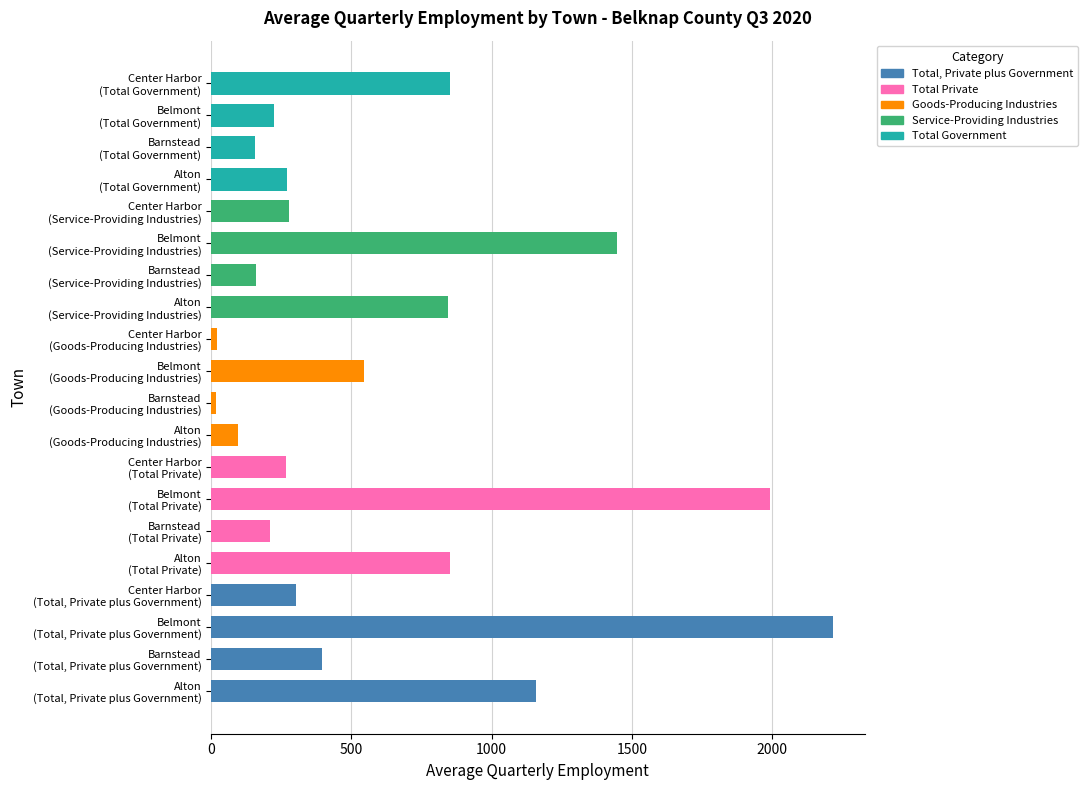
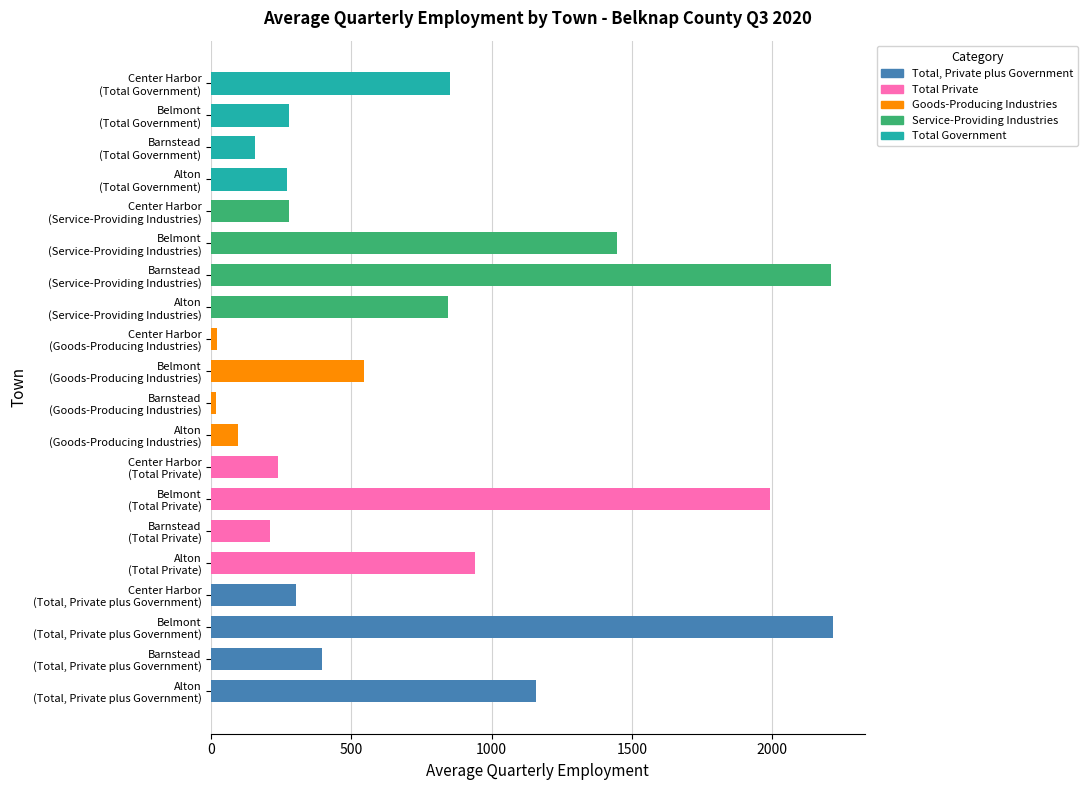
  {
    "Center Harbor (Total Government)": 850,
-   "Belmont (Total Government)": 230,
+   "Belmont (Total Government)": 280,
    "Barnstead (Total Government)": 160,
    "Alton (Total Government)": 270,
    "Center Harbor (Service-Providing Industries)": 280,
    "Belmont (Service-Providing Industries)": 1450,
-   "Barnstead (Service-Providing Industries)": 160,
+   "Barnstead (Service-Providing Industries)": 2210,
    "Alton (Service-Providing Industries)": 840,
    "Center Harbor (Goods-Producing Industries)": 20,
    "Belmont (Goods-Producing Industries)": 550,
    "Barnstead (Goods-Producing Industries)": 20,
    "Alton (Goods-Producing Industries)": 100,
-   "Center Harbor (Total Private)": 270,
+   "Center Harbor (Total Private)": 240,
    "Belmont (Total Private)": 1990,
    "Barnstead (Total Private)": 210,
-   "Alton (Total Private)": 850,
+   "Alton (Total Private)": 940,
    "Center Harbor (Total, Private plus Government)": 300,
    "Belmont (Total, Private plus Government)": 2220,
    "Barnstead (Total, Private plus Government)": 400,
    "Alton (Total, Private plus Government)": 1160
  }
